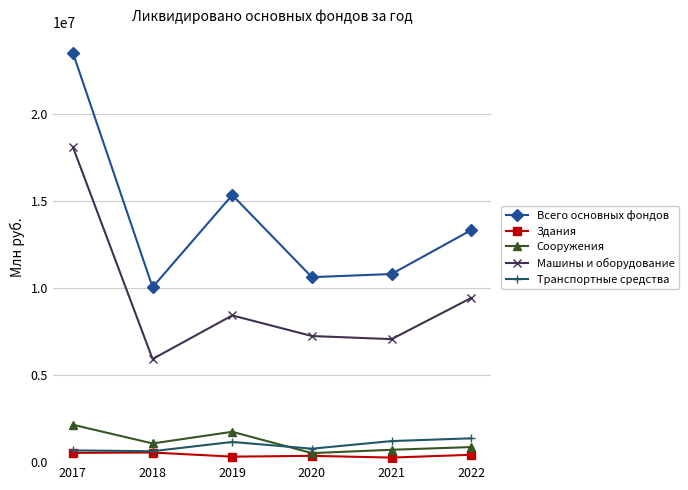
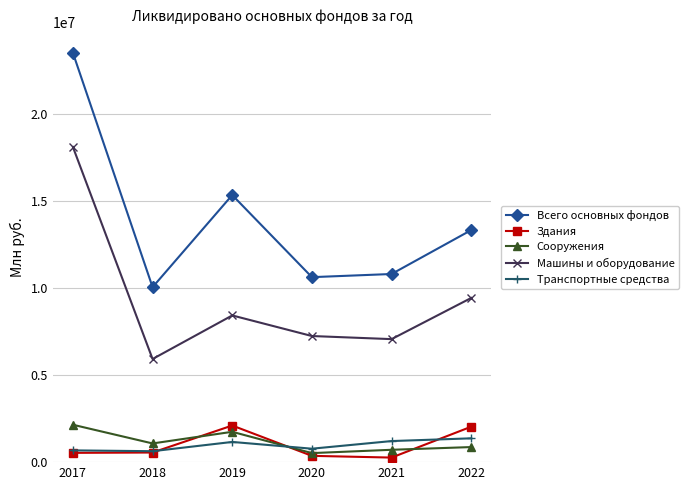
  {
    "Здания": {
-     "2019": 300000,
+     "2019": 2100000,
      "2020": 400000,
      "2021": 300000,
-     "2022": 400000
+     "2022": 2000000
    }
  }
